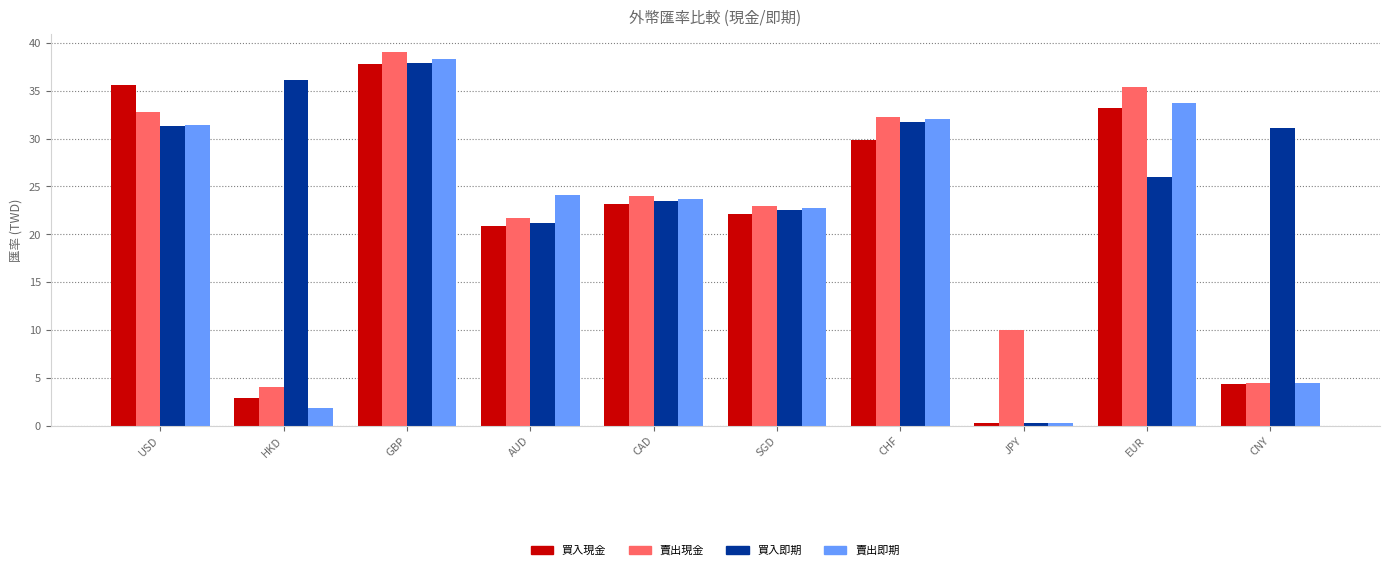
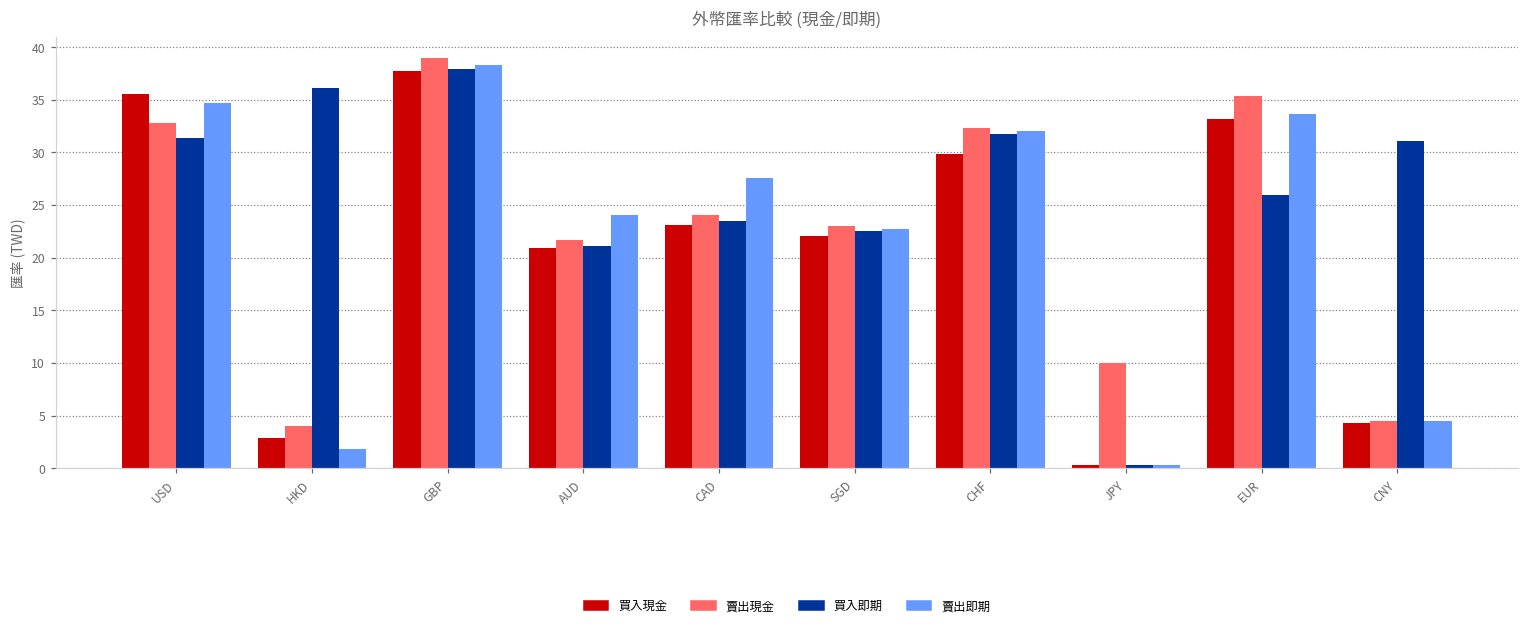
  {
    "買入現金": {
      "USD": 36,
      "HKD": 3,
      "GBP": 38,
      "AUD": 21,
      "CAD": 23,
      "SGD": 22,
      "CHF": 30,
      "JPY": 0,
      "EUR": 33,
      "CNY": 4
    },
    "賣出現金": {
      "USD": 33,
      "HKD": 4,
      "GBP": 39,
      "AUD": 22,
      "CAD": 24,
      "SGD": 23,
      "CHF": 32,
      "JPY": 10,
      "EUR": 35,
      "CNY": 4
    },
    "買入即期": {
      "USD": 31,
      "HKD": 36,
      "GBP": 38,
      "AUD": 21,
      "CAD": 24,
      "SGD": 23,
      "CHF": 32,
      "JPY": 0,
      "EUR": 26,
      "CNY": 31
    },
    "賣出即期": {
-     "USD": 31,
+     "USD": 35,
      "HKD": 2,
      "GBP": 38,
      "AUD": 24,
-     "CAD": 24,
+     "CAD": 28,
      "SGD": 23,
      "CHF": 32,
      "JPY": 0,
      "EUR": 34,
      "CNY": 4
    }
  }
